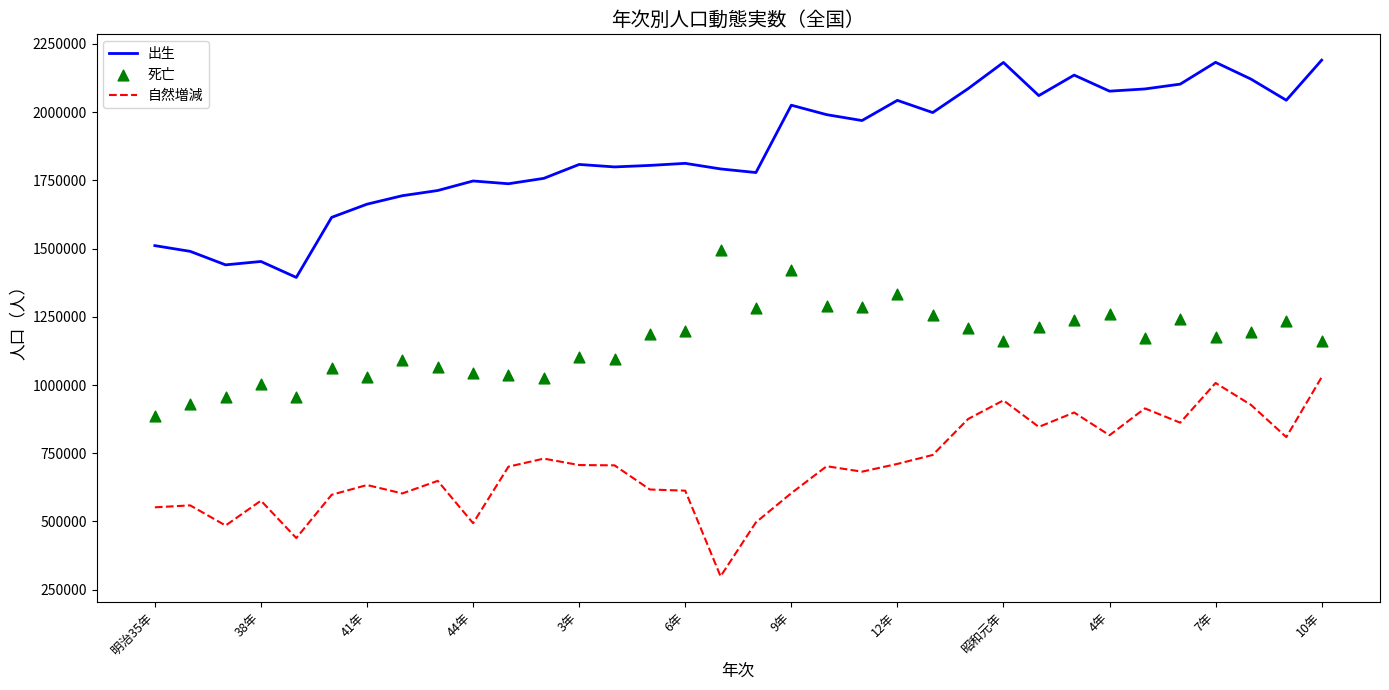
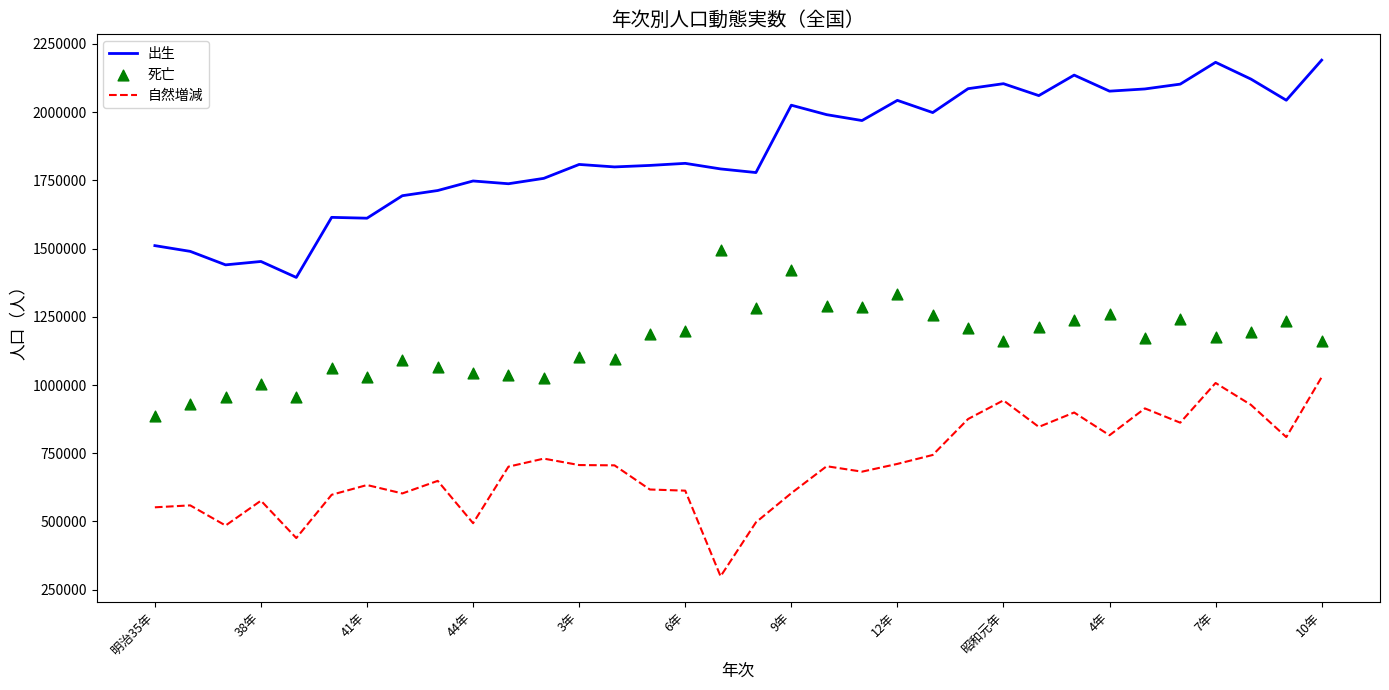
  {
    "出生": {
      "明治35年": 1510000,
      "38年": 1450000,
-     "41年": 1660000,
+     "41年": 1610000,
      "44年": 1750000,
      "12年": 2040000,
-     "昭和元年": 2180000
+     "昭和元年": 2100000
    },
    "自然増減": {
      "明治35年": 550000,
      "38年": 580000,
      "41年": 630000,
      "44年": 490000,
      "12年": 710000,
      "昭和元年": 940000
    }
  }
